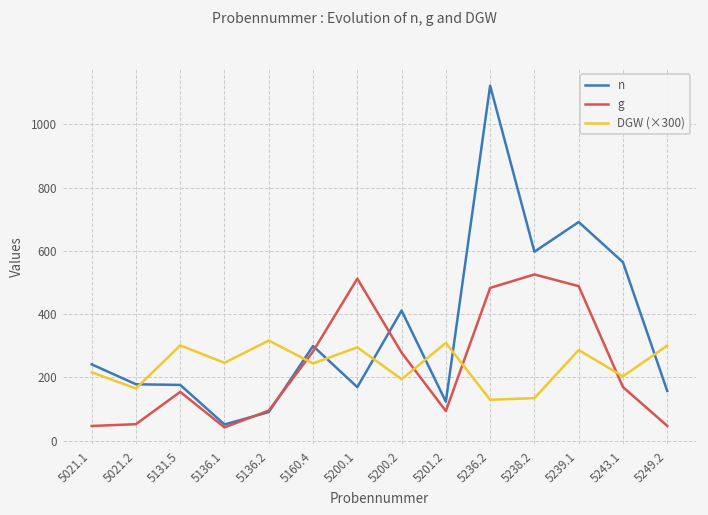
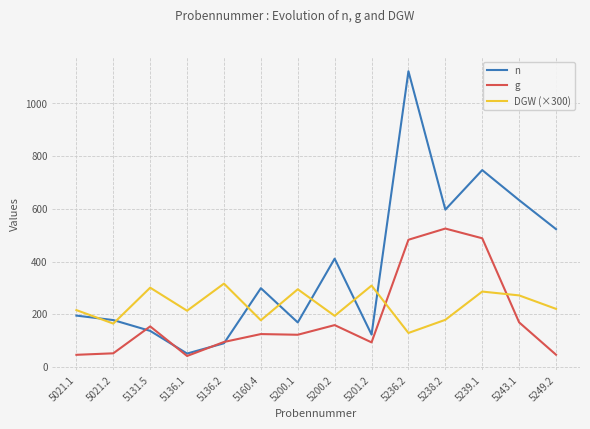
  {
    "n": {
-     "5021.1": 240,
+     "5021.1": 200,
      "5021.2": 180,
-     "5131.5": 180,
+     "5131.5": 140,
      "5160.4": 300,
      "5200.1": 170,
      "5200.2": 410,
      "5201.2": 120,
      "5236.2": 1120,
      "5238.2": 600,
-     "5239.1": 690,
-     "5243.1": 560,
-     "5249.2": 160
+     "5239.1": 750,
+     "5243.1": 630,
+     "5249.2": 520
    },
    "g": {
      "5021.1": 50,
      "5021.2": 50,
      "5131.5": 150,
-     "5160.4": 280,
-     "5200.1": 510,
-     "5200.2": 280,
+     "5160.4": 120,
+     "5200.1": 120,
+     "5200.2": 160,
      "5201.2": 90,
      "5236.2": 480,
      "5238.2": 530,
      "5239.1": 490,
      "5243.1": 170,
      "5249.2": 50
    },
    "DGW (×300)": {
      "5021.1": 220,
      "5021.2": 160,
      "5131.5": 300,
-     "5136.1": 250,
+     "5136.1": 210,
      "5136.2": 320,
-     "5160.4": 240,
+     "5160.4": 180,
      "5200.1": 290,
      "5200.2": 190,
      "5201.2": 310,
      "5236.2": 130,
-     "5238.2": 130,
+     "5238.2": 180,
      "5239.1": 290,
-     "5243.1": 200,
-     "5249.2": 300
+     "5243.1": 270,
+     "5249.2": 220
    }
  }
